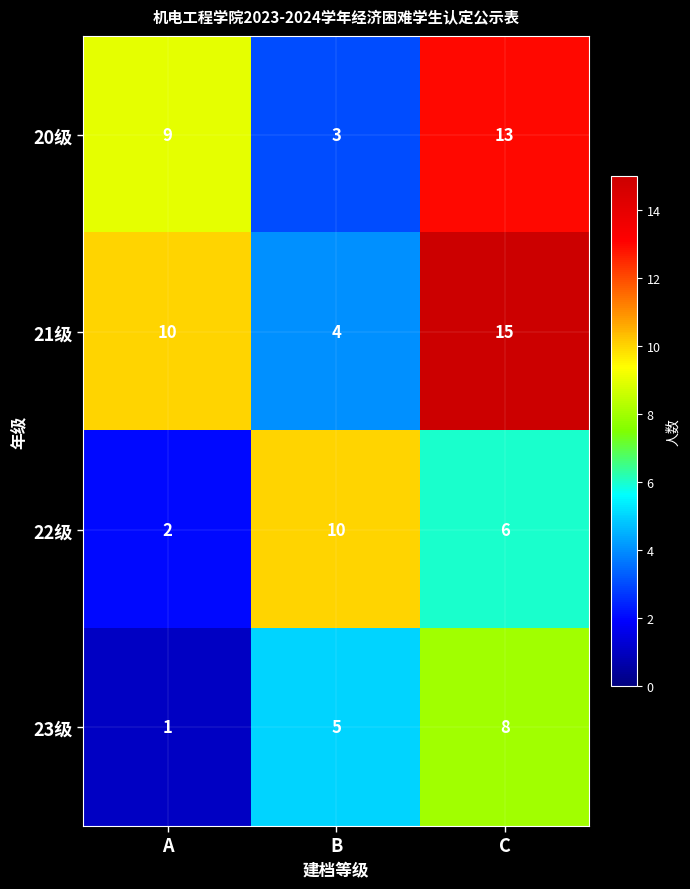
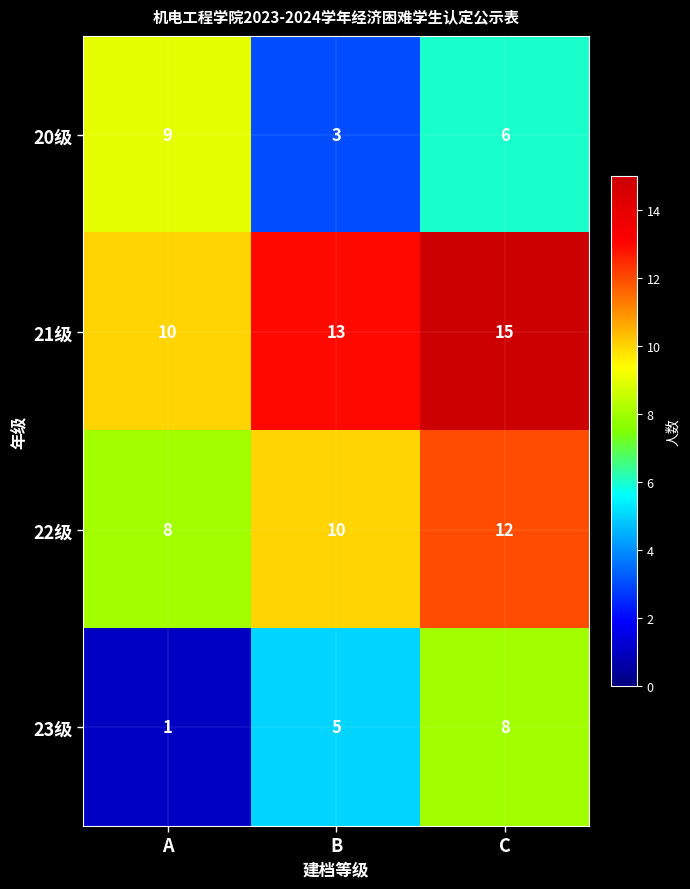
  {
    "20级": {
      "A": 9,
      "B": 3,
-     "C": 13
+     "C": 6
    },
    "21级": {
      "A": 10,
-     "B": 4,
+     "B": 13,
      "C": 15
    },
    "22级": {
-     "A": 2,
+     "A": 8,
      "B": 10,
-     "C": 6
+     "C": 12
    },
    "23级": {
      "A": 1,
      "B": 5,
      "C": 8
    }
  }
